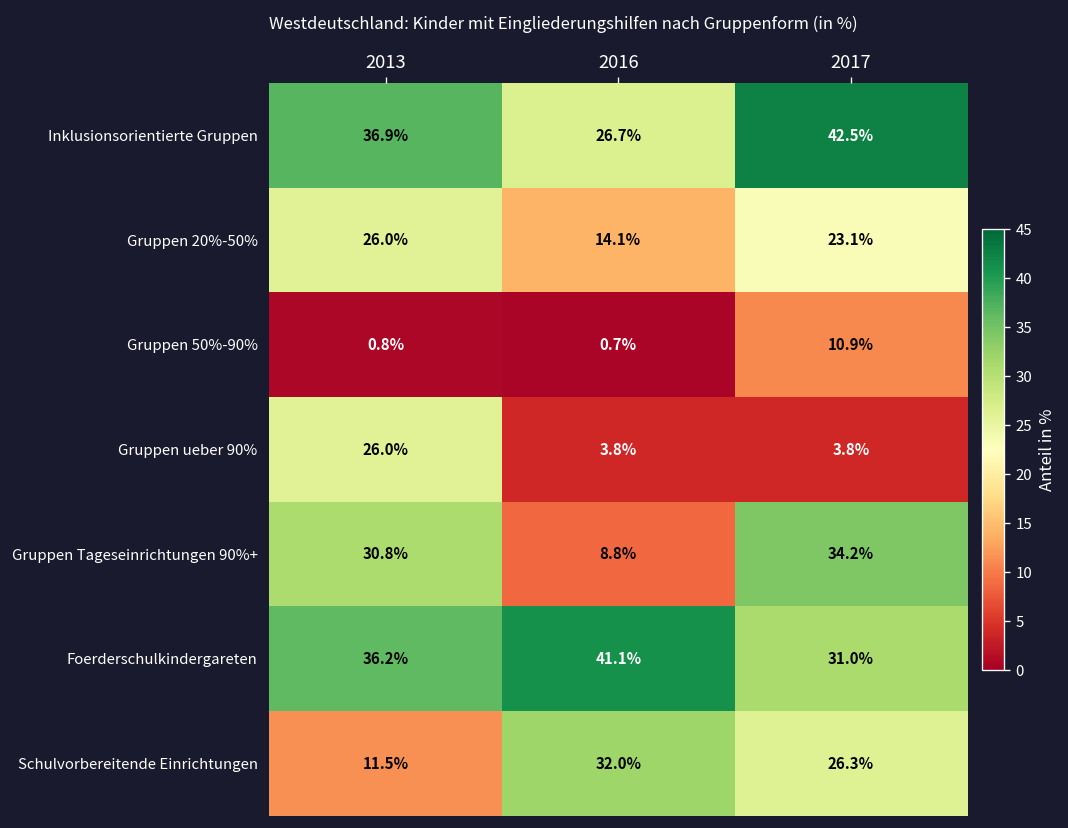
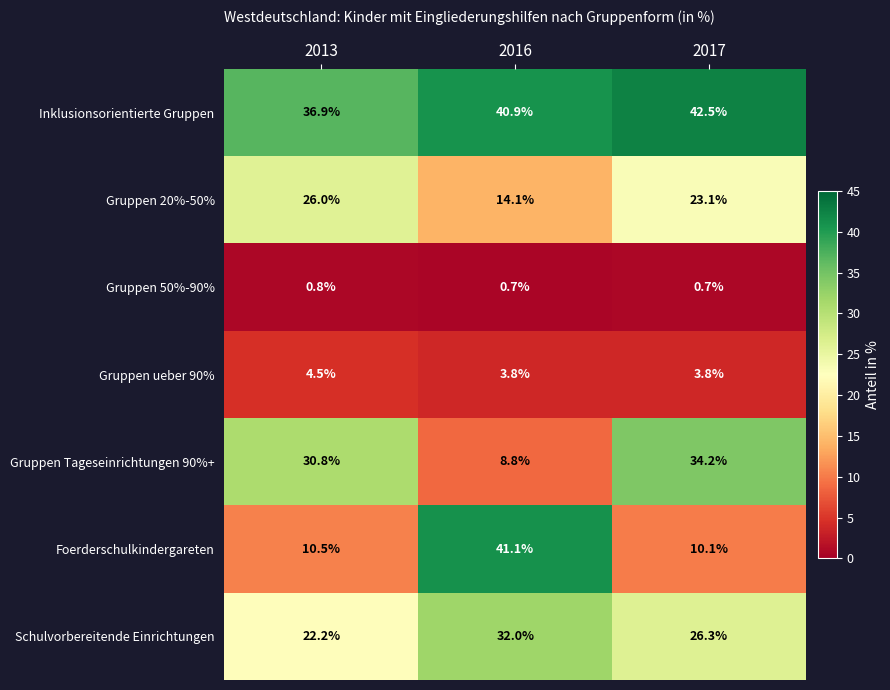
  {
    "Inklusionsorientierte Gruppen": {
      "2013": "36.9%",
-     "2016": "26.7%",
+     "2016": "40.9%",
      "2017": "42.5%"
    },
    "Gruppen 20%-50%": {
      "2013": "26.0%",
      "2016": "14.1%",
      "2017": "23.1%"
    },
    "Gruppen 50%-90%": {
      "2013": "0.8%",
      "2016": "0.7%",
-     "2017": "10.9%"
+     "2017": "0.7%"
    },
    "Gruppen ueber 90%": {
-     "2013": "26.0%",
+     "2013": "4.5%",
      "2016": "3.8%",
      "2017": "3.8%"
    },
    "Gruppen Tageseinrichtungen 90%+": {
      "2013": "30.8%",
      "2016": "8.8%",
      "2017": "34.2%"
    },
    "Foerderschulkindergareten": {
-     "2013": "36.2%",
+     "2013": "10.5%",
      "2016": "41.1%",
-     "2017": "31.0%"
+     "2017": "10.1%"
    },
    "Schulvorbereitende Einrichtungen": {
-     "2013": "11.5%",
+     "2013": "22.2%",
      "2016": "32.0%",
      "2017": "26.3%"
    }
  }
